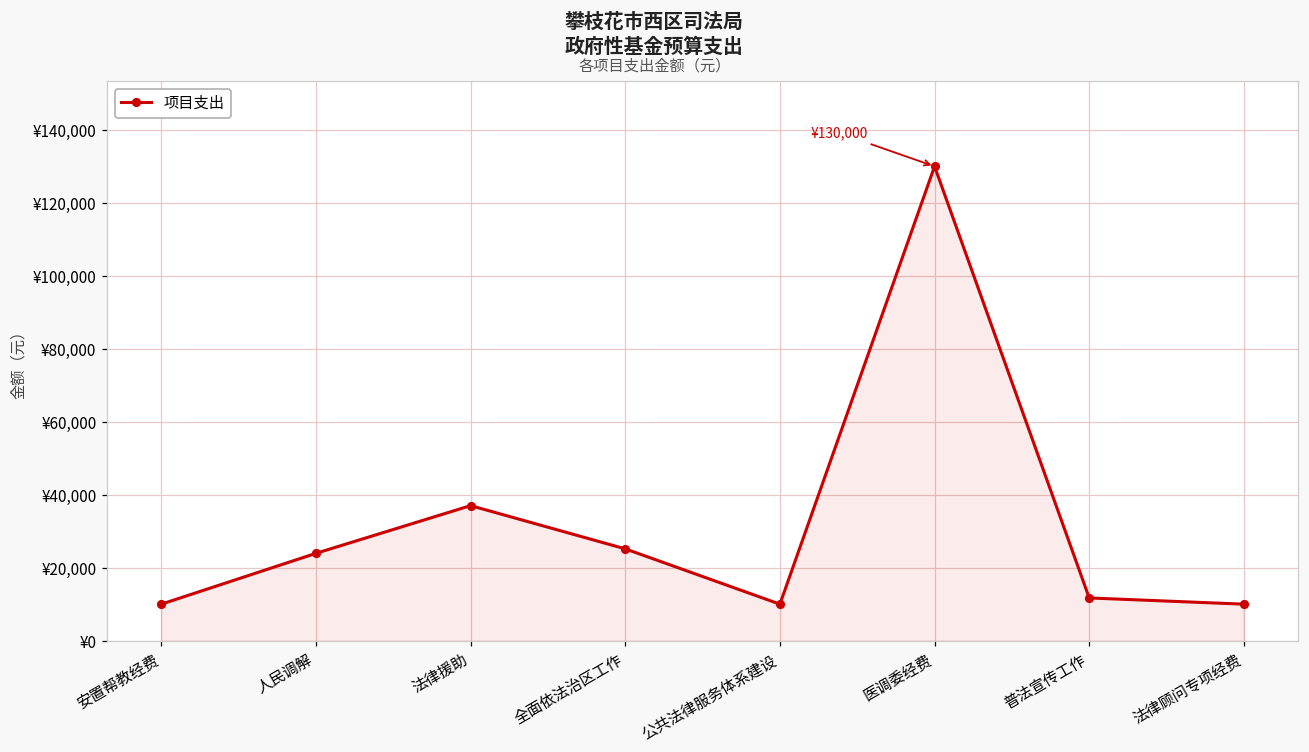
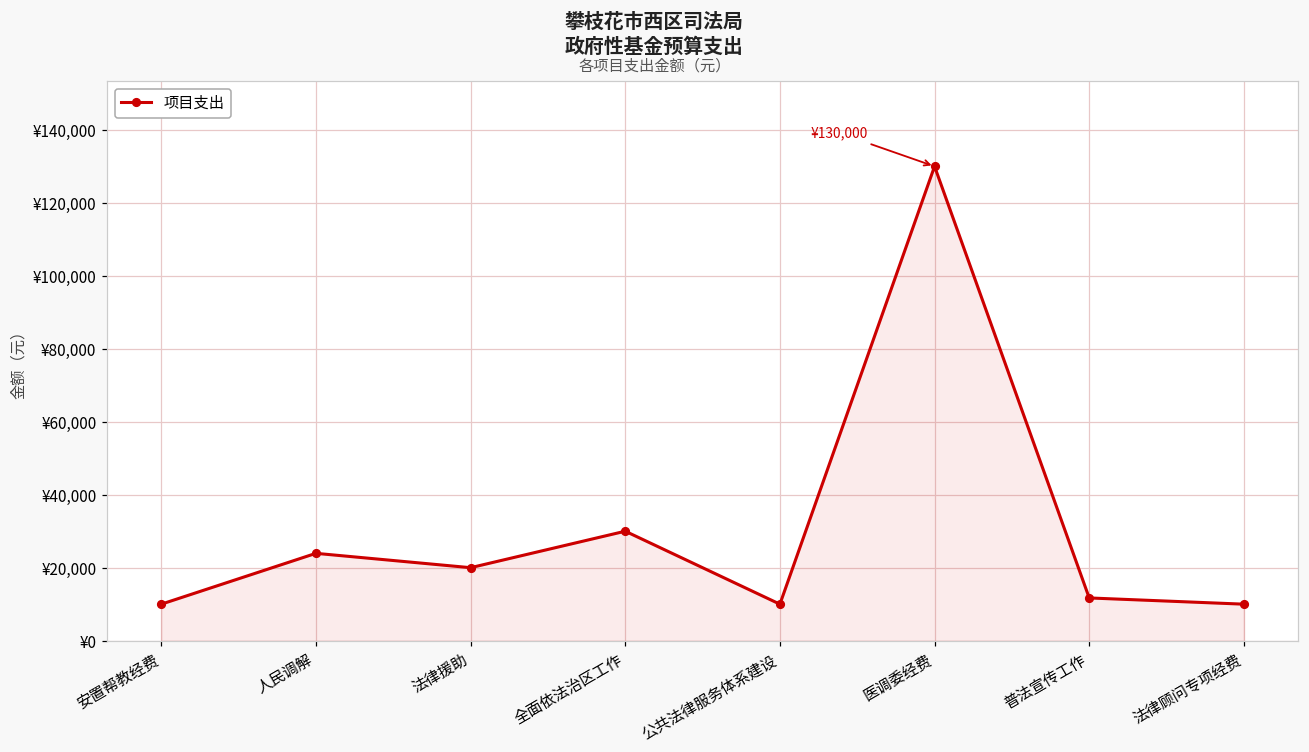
  {
    "安置帮教经费": "¥10,000",
    "人民调解": "¥24,000",
-   "法律援助": "¥37,000",
-   "全面依法治区工作": "¥25,000",
+   "法律援助": "¥20,000",
+   "全面依法治区工作": "¥30,000",
    "公共法律服务体系建设": "¥10,000",
    "普法宣传工作": "¥12,000",
    "法律顾问专项经费": "¥10,000"
  }
